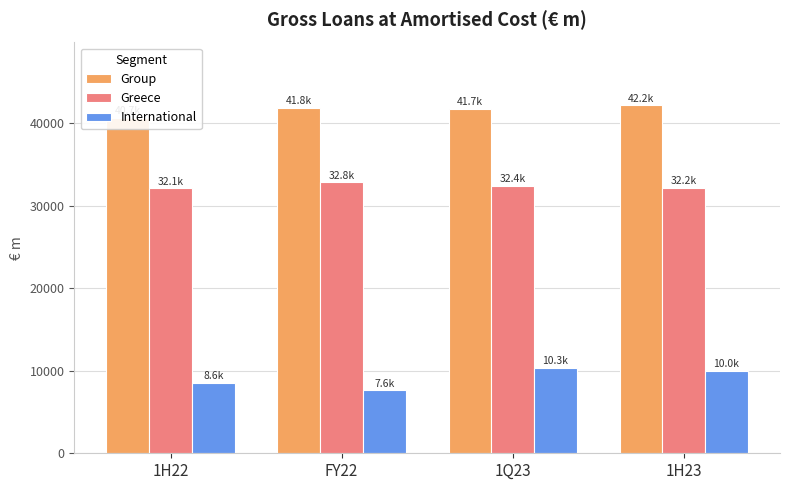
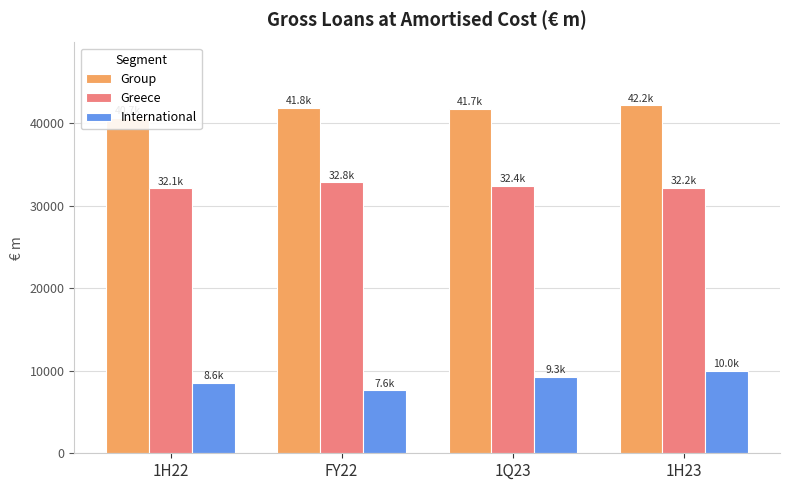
  {
    "International": {
      "1H22": "8.6k",
      "FY22": "7.6k",
-     "1Q23": "10.3k",
+     "1Q23": "9.3k",
      "1H23": "10.0k"
    }
  }
